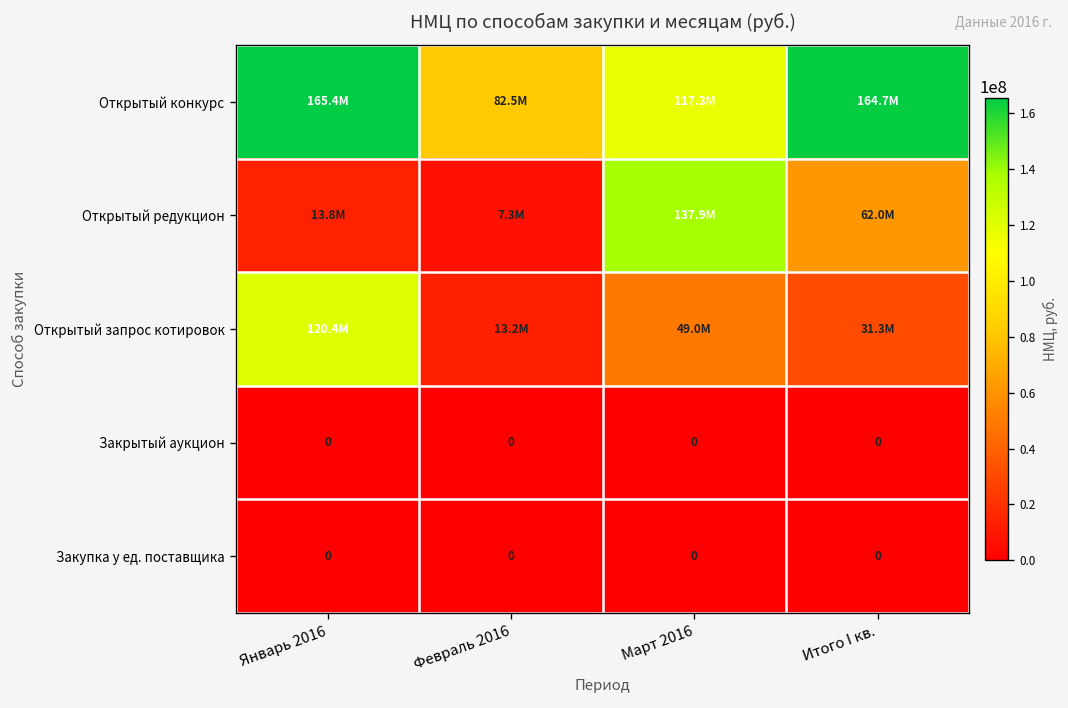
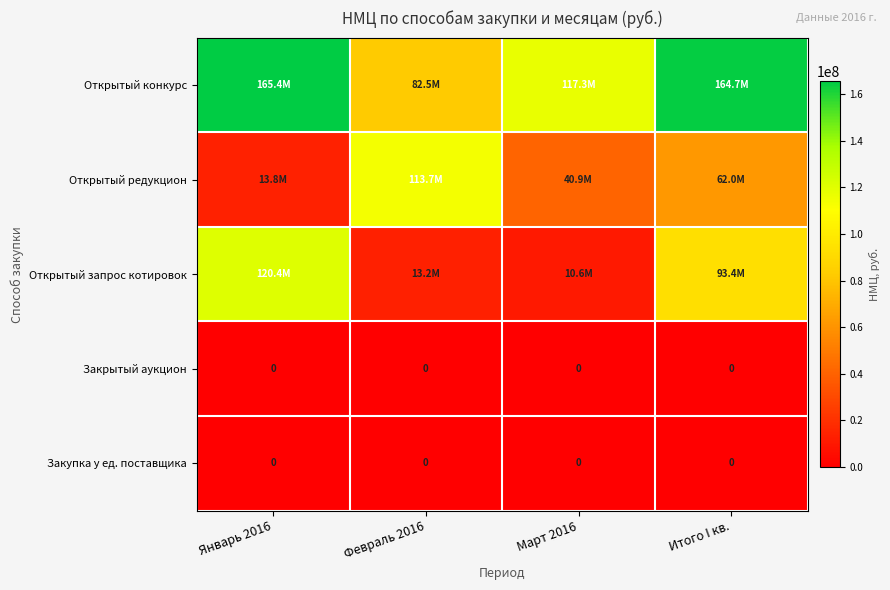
  {
    "Открытый конкурс": {
      "Январь 2016": "165.4M",
      "Февраль 2016": "82.5M",
      "Март 2016": "117.3M",
      "Итого I кв.": "164.7M"
    },
    "Открытый редукцион": {
      "Январь 2016": "13.8M",
-     "Февраль 2016": "7.3M",
-     "Март 2016": "137.9M",
+     "Февраль 2016": "113.7M",
+     "Март 2016": "40.9M",
      "Итого I кв.": "62.0M"
    },
    "Открытый запрос котировок": {
      "Январь 2016": "120.4M",
      "Февраль 2016": "13.2M",
-     "Март 2016": "49.0M",
-     "Итого I кв.": "31.3M"
+     "Март 2016": "10.6M",
+     "Итого I кв.": "93.4M"
    },
    "Закрытый аукцион": {
      "Январь 2016": "0",
      "Февраль 2016": "0",
      "Март 2016": "0",
      "Итого I кв.": "0"
    },
    "Закупка у ед. поставщика": {
      "Январь 2016": "0",
      "Февраль 2016": "0",
      "Март 2016": "0",
      "Итого I кв.": "0"
    }
  }
